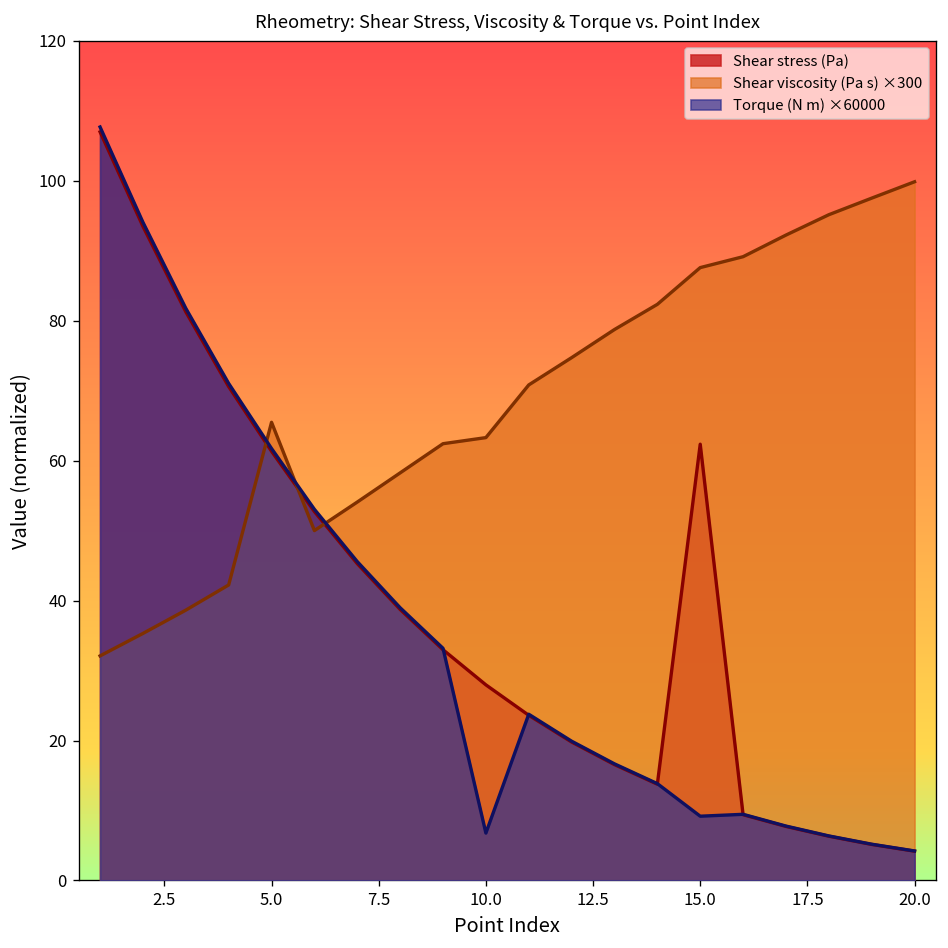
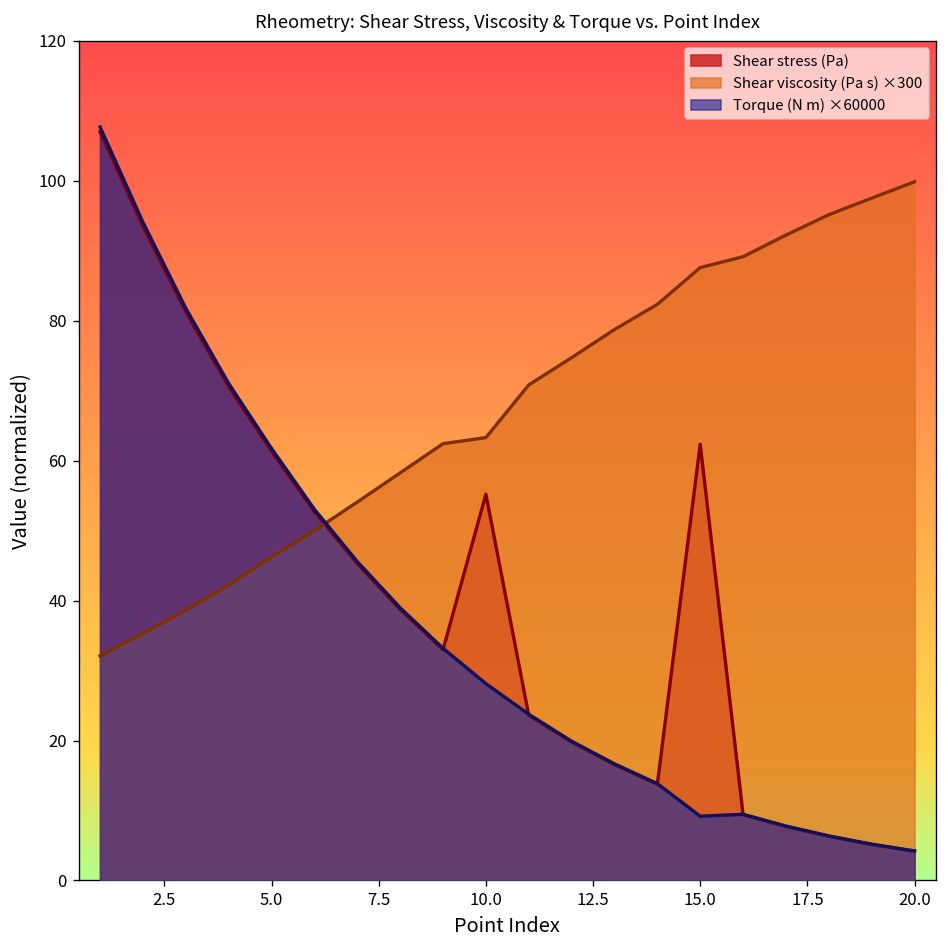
  {
    "Shear stress (Pa)": {
-     "10.0": 28,
+     "10.0": 55,
      "15.0": 62
    },
    "Shear viscosity (Pa s) ×300": {
-     "5.0": 65,
+     "5.0": 46,
      "10.0": 63,
      "15.0": 88,
      "20.0": 100
    },
    "Torque (N m) ×60000": {
-     "10.0": 7,
+     "10.0": 28,
      "15.0": 9
    }
  }
